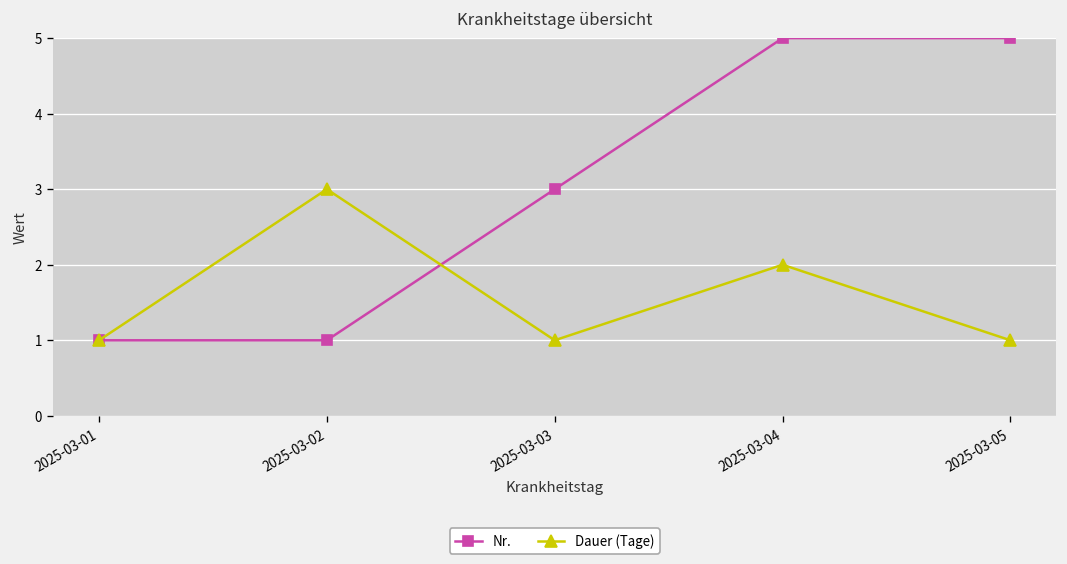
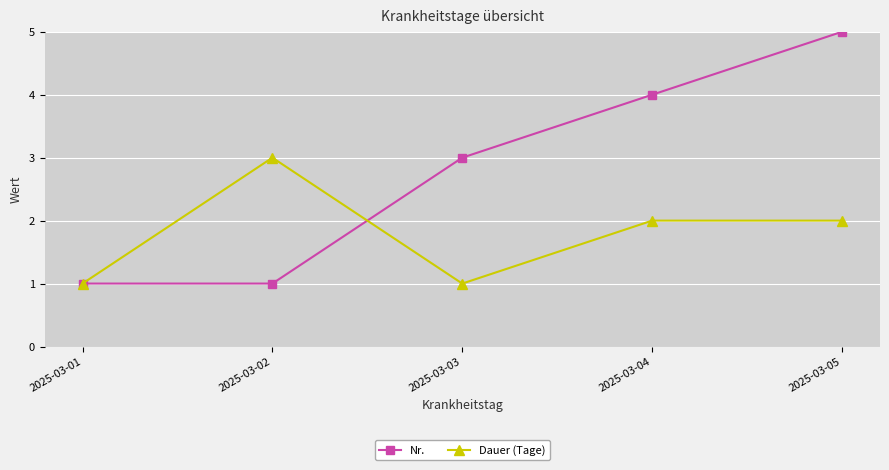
  {
    "Nr.": {
      "2025-03-02": 1,
      "2025-03-03": 3,
-     "2025-03-04": 5,
+     "2025-03-04": 4,
      "2025-03-05": 5
    },
    "Dauer (Tage)": {
      "2025-03-02": 3,
      "2025-03-03": 1,
      "2025-03-04": 2,
-     "2025-03-05": 1
+     "2025-03-05": 2
    }
  }
